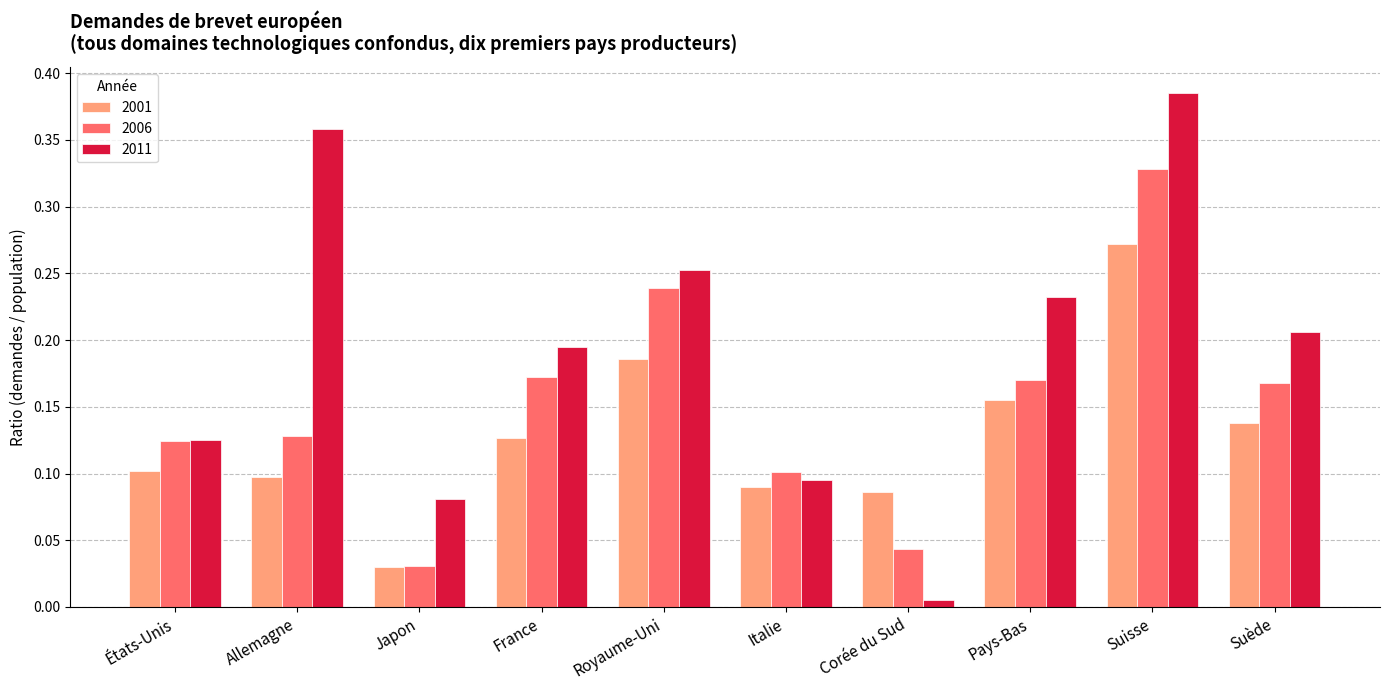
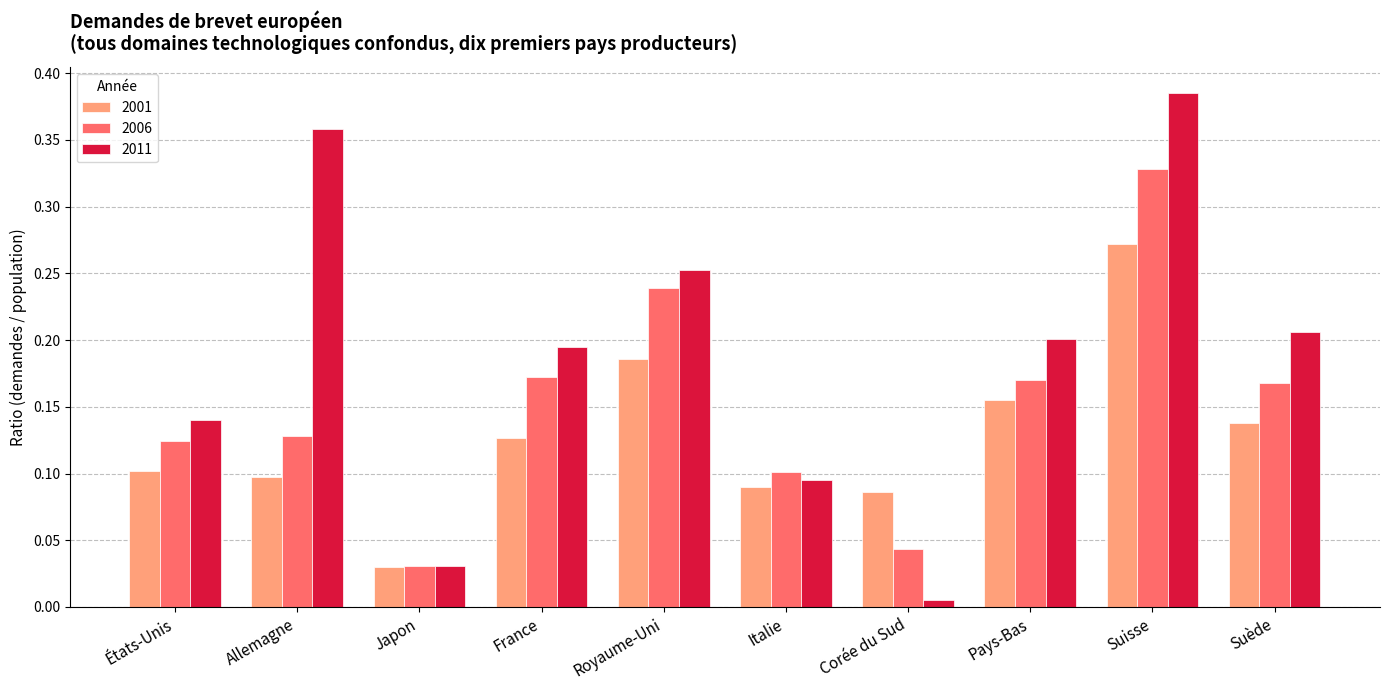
  {
    "2011": {
-     "États-Unis": 0.125,
+     "États-Unis": 0.140,
      "Allemagne": 0.359,
-     "Japon": 0.081,
+     "Japon": 0.031,
      "France": 0.195,
      "Royaume-Uni": 0.253,
      "Italie": 0.095,
      "Corée du Sud": 0.005,
-     "Pays-Bas": 0.233,
+     "Pays-Bas": 0.201,
      "Suisse": 0.385,
      "Suède": 0.206
    }
  }
